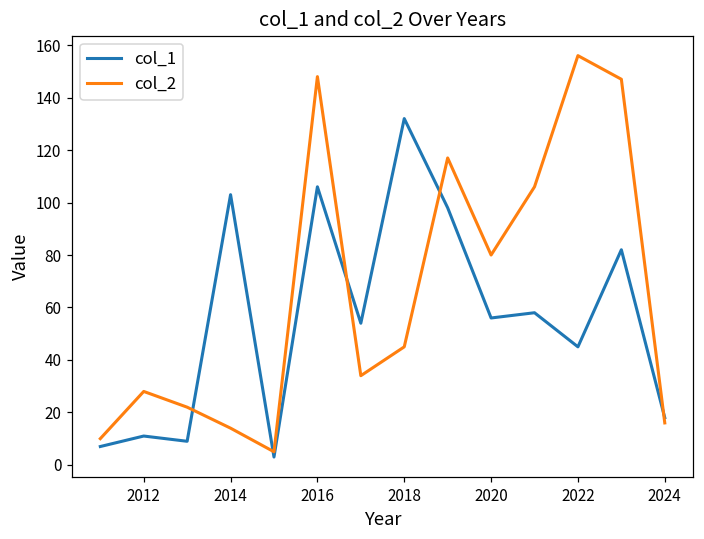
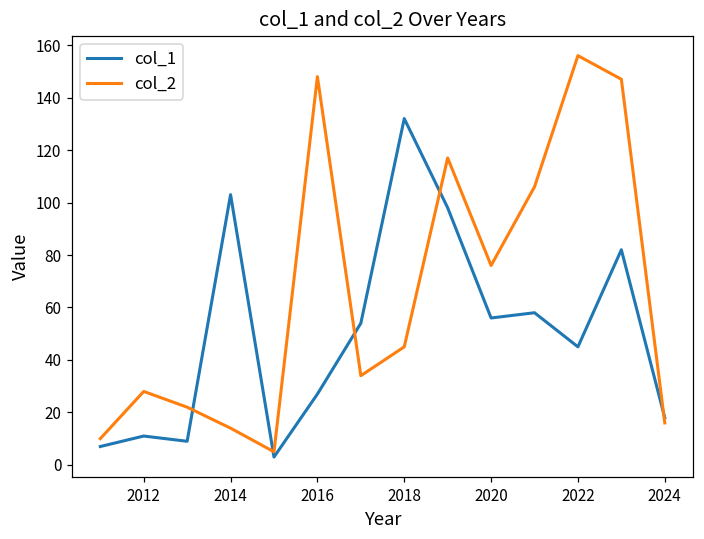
  {
    "col_1": {
      "2012": 11,
      "2014": 103,
-     "2016": 106,
+     "2016": 27,
      "2018": 132,
      "2020": 56,
      "2022": 45,
      "2024": 18
    },
    "col_2": {
      "2012": 28,
      "2014": 14,
      "2016": 148,
      "2018": 45,
-     "2020": 80,
+     "2020": 76,
      "2022": 156,
      "2024": 16
    }
  }
